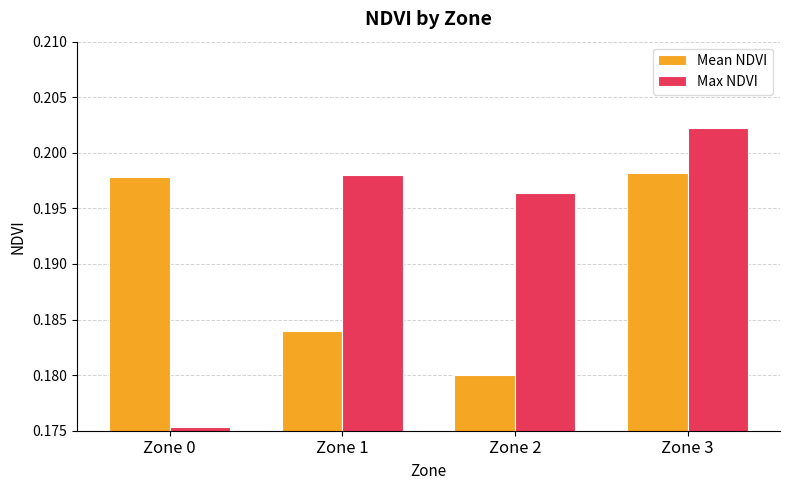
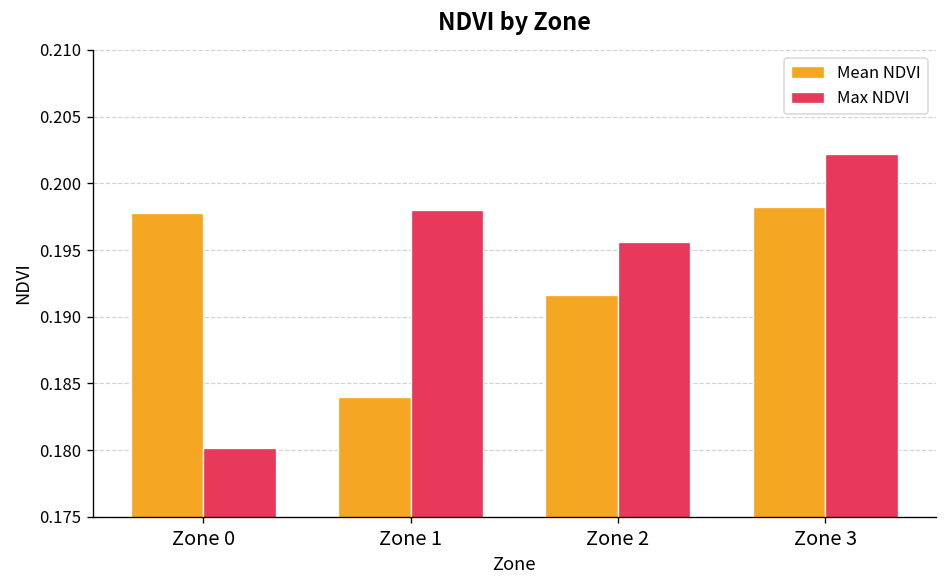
  {
    "Mean NDVI": {
      "Zone 0": 0.1978,
      "Zone 1": 0.1840,
-     "Zone 2": 0.1800,
+     "Zone 2": 0.1916,
      "Zone 3": 0.1982
    },
    "Max NDVI": {
-     "Zone 0": 0.1753,
+     "Zone 0": 0.1802,
      "Zone 1": 0.1980,
-     "Zone 2": 0.1964,
+     "Zone 2": 0.1956,
      "Zone 3": 0.2022
    }
  }
